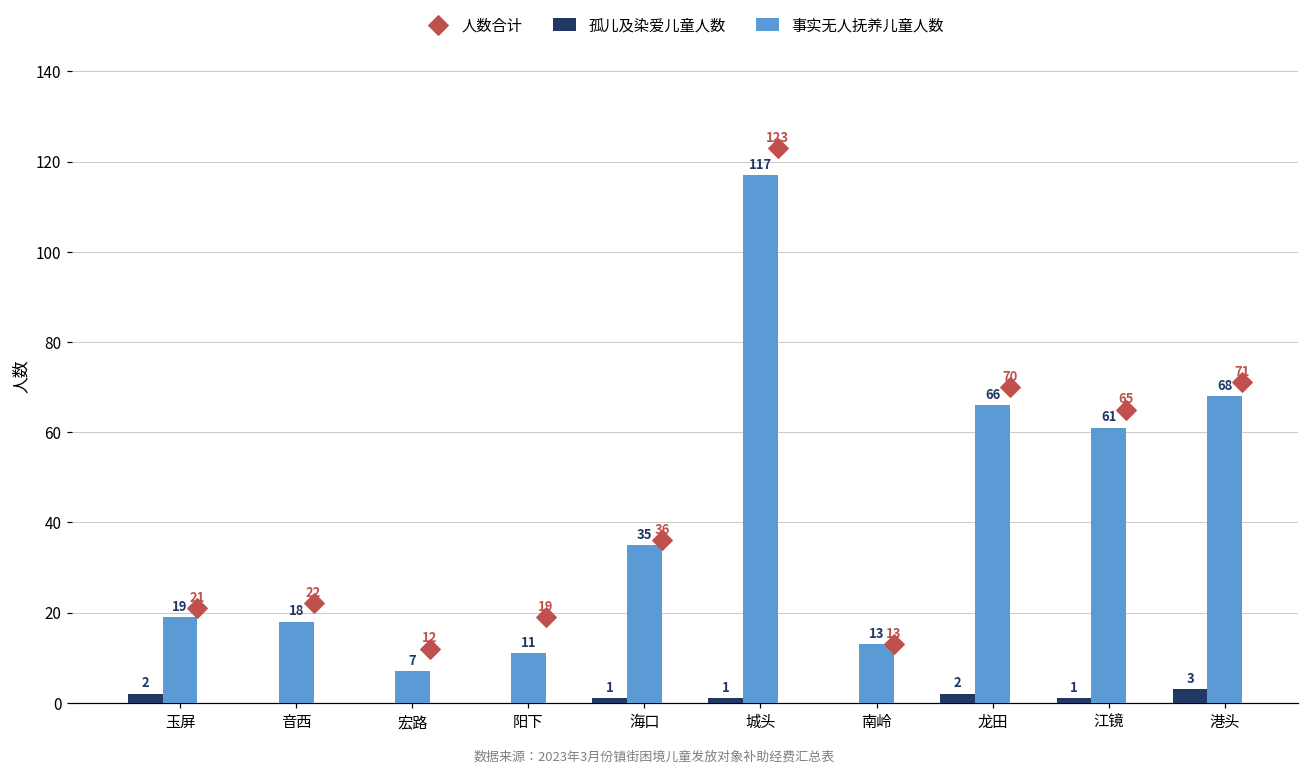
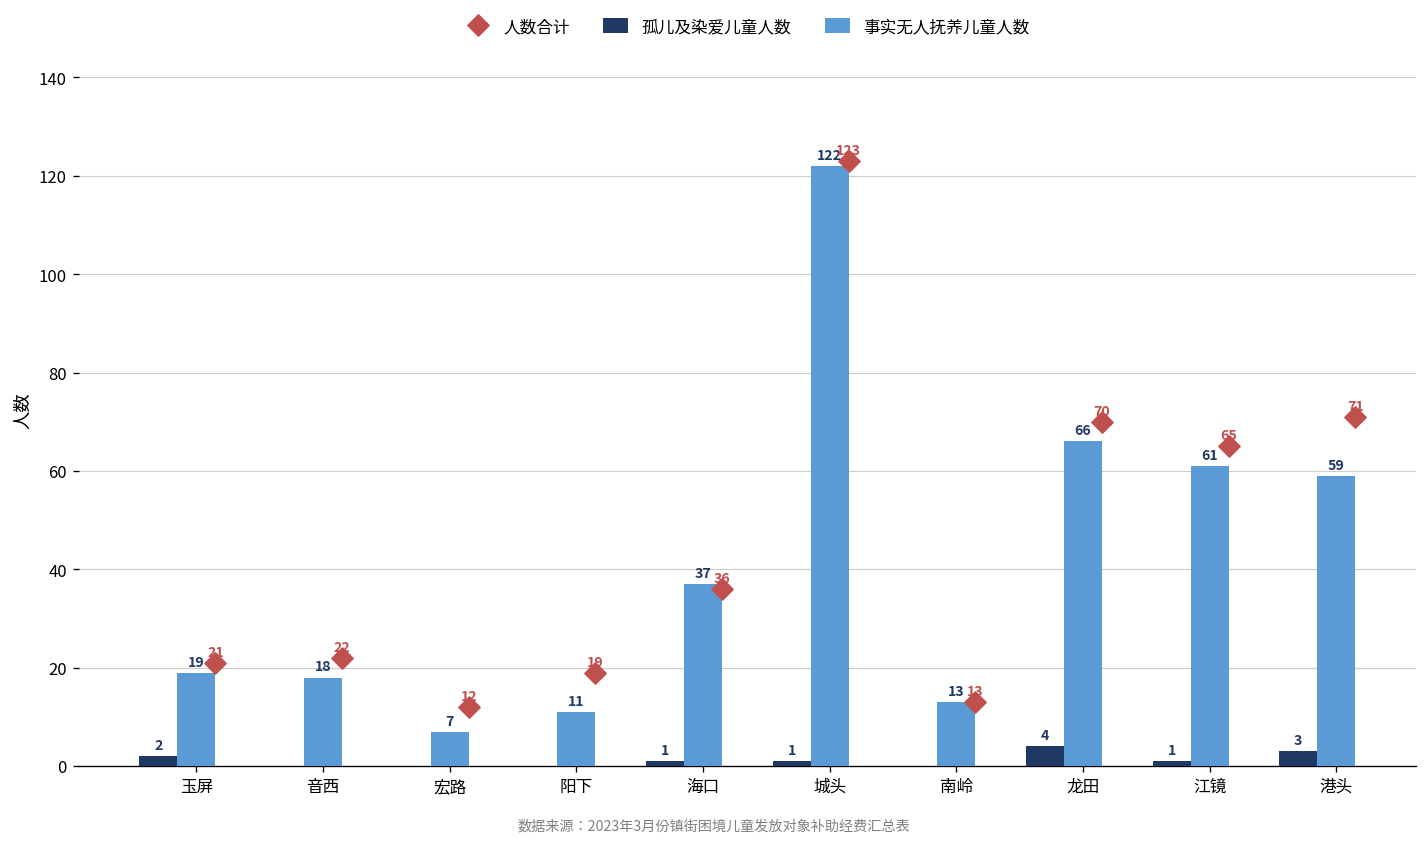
  {
    "孤儿及染爱儿童人数": {
      "玉屏": 2,
      "海口": 1,
      "城头": 1,
-     "龙田": 2,
+     "龙田": 4,
      "江镜": 1,
      "港头": 3
    },
    "事实无人抚养儿童人数": {
      "玉屏": 19,
      "音西": 18,
      "宏路": 7,
      "阳下": 11,
-     "海口": 35,
-     "城头": 117,
+     "海口": 37,
+     "城头": 122,
      "南岭": 13,
      "龙田": 66,
      "江镜": 61,
-     "港头": 68
+     "港头": 59
    }
  }
